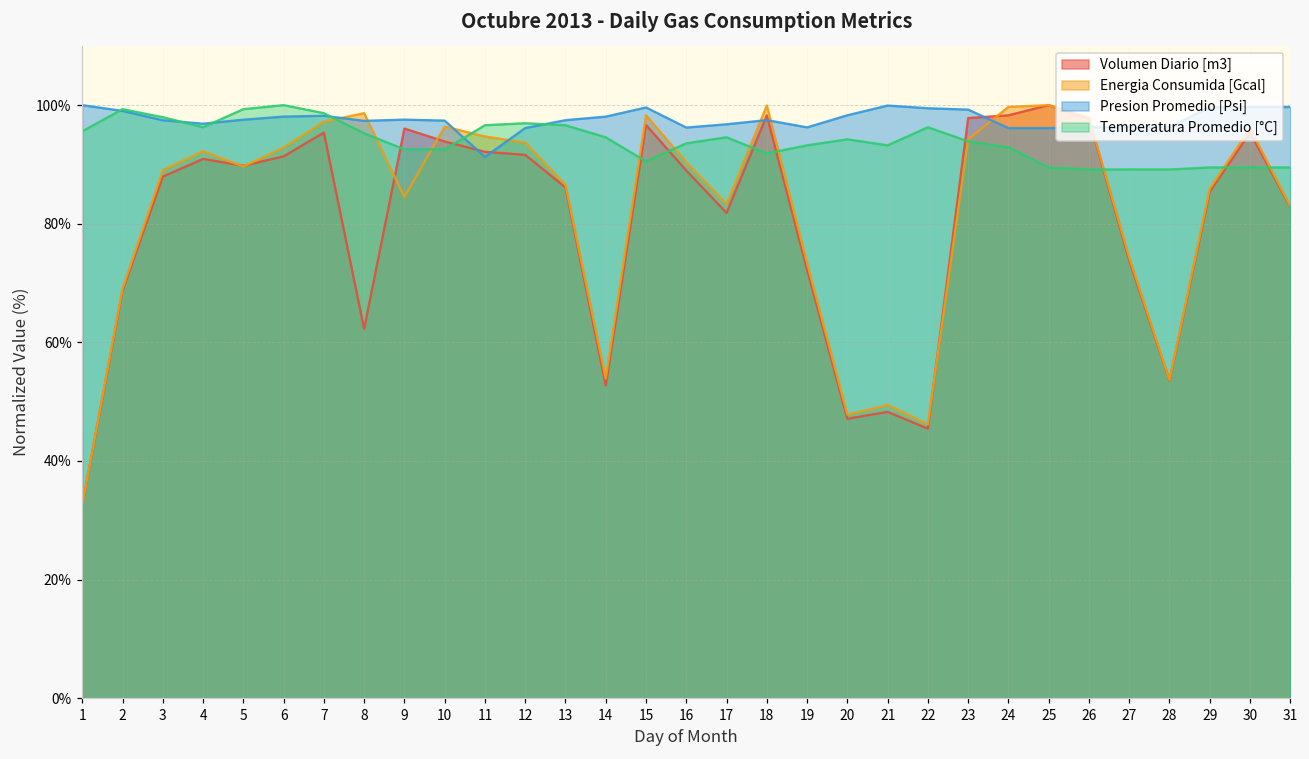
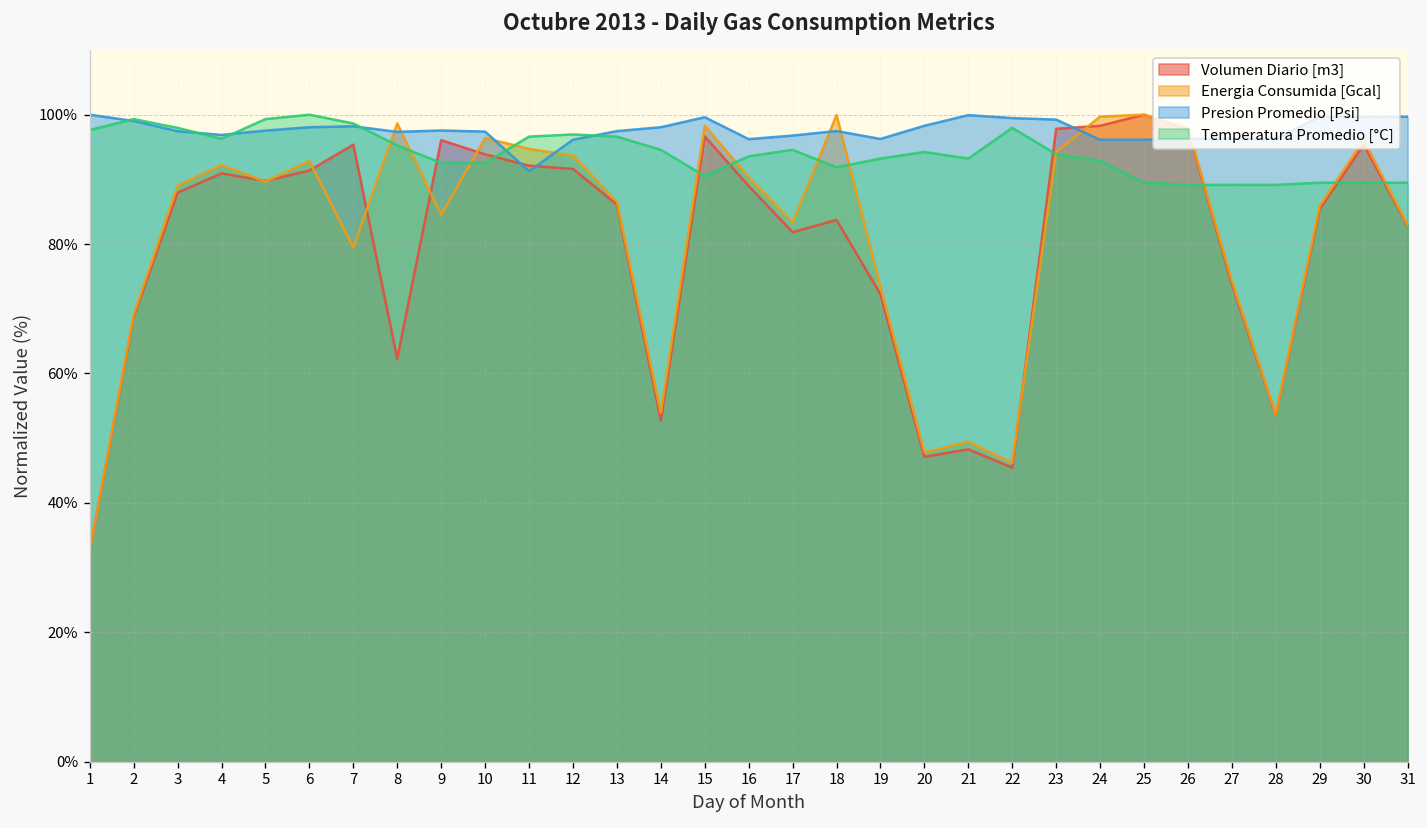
  {
    "Volumen Diario [m3]": {
      "3": "88%",
      "4": "91%",
      "6": "91%",
      "7": "95%",
      "8": "62%",
      "9": "96%",
      "10": "94%",
      "11": "92%",
      "12": "92%",
      "14": "53%",
      "15": "97%",
      "16": "89%",
      "17": "82%",
-     "18": "98%",
+     "18": "84%",
      "19": "72%",
      "20": "47%",
      "21": "48%",
      "22": "45%",
      "23": "98%",
      "24": "98%",
      "27": "74%",
      "29": "85%"
    },
    "Energia Consumida [Gcal]": {
      "3": "89%",
      "4": "92%",
      "6": "93%",
-     "7": "97%",
+     "7": "79%",
      "8": "99%",
      "9": "85%",
      "10": "96%",
      "11": "95%",
      "12": "94%",
      "14": "54%",
      "15": "98%",
      "16": "90%",
      "17": "83%",
      "18": "100%",
      "19": "73%",
      "20": "48%",
      "21": "49%",
      "22": "46%",
      "24": "100%",
      "27": "74%",
      "29": "86%"
    },
    "Presion Promedio [Psi]": {
      "1": "100%",
      "3": "97%",
      "4": "97%",
      "5": "98%",
      "6": "98%",
      "8": "97%",
      "9": "98%",
      "10": "97%",
      "11": "91%",
      "12": "96%",
      "13": "97%",
      "14": "98%",
      "15": "100%",
      "16": "96%",
      "17": "97%",
      "18": "97%",
      "19": "96%",
      "20": "98%",
      "21": "100%",
      "22": "99%",
      "23": "99%",
      "24": "96%",
      "25": "96%",
      "31": "100%"
    },
    "Temperatura Promedio [°C]": {
-     "1": "96%",
+     "1": "98%",
      "3": "98%",
      "4": "96%",
      "5": "99%",
      "6": "100%",
      "8": "95%",
      "9": "93%",
      "10": "93%",
      "11": "97%",
      "12": "97%",
      "13": "97%",
      "14": "95%",
      "15": "91%",
      "16": "94%",
      "17": "95%",
      "18": "92%",
      "19": "93%",
      "20": "94%",
      "21": "93%",
-     "22": "96%",
+     "22": "98%",
      "24": "93%",
      "25": "89%",
      "26": "89%",
      "27": "89%",
      "28": "89%",
      "29": "89%",
      "30": "89%",
      "31": "89%"
    }
  }
